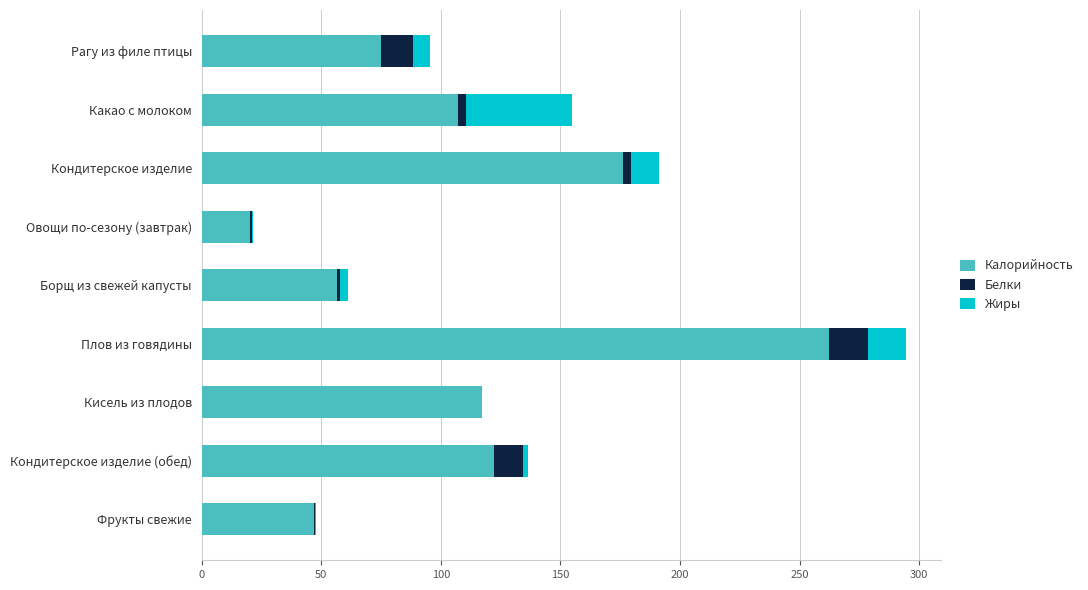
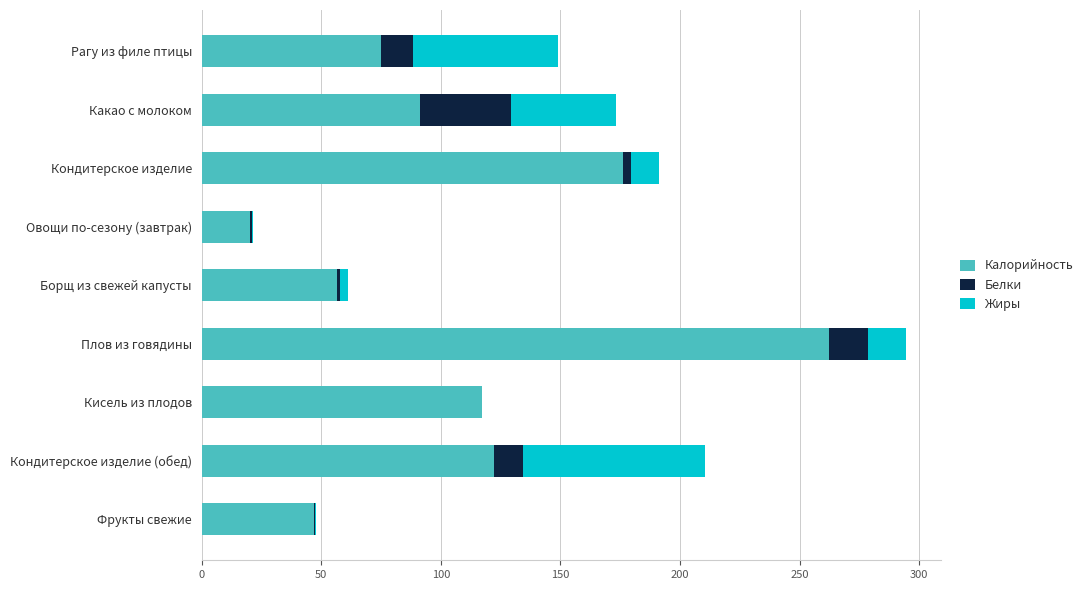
  {
    "Калорийность": {
      "Рагу из филе птицы": 75,
-     "Какао с молоком": 107,
+     "Какао с молоком": 91,
      "Кондитерское изделие": 176,
      "Овощи по-сезону (завтрак)": 20,
      "Борщ из свежей капусты": 57,
      "Плов из говядины": 263,
      "Кисель из плодов": 117,
      "Кондитерское изделие (обед)": 122,
      "Фрукты свежие": 47
    },
    "Белки": {
      "Рагу из филе птицы": 13,
-     "Какао с молоком": 4,
+     "Какао с молоком": 38,
      "Кондитерское изделие": 3,
      "Овощи по-сезону (завтрак)": 1,
      "Борщ из свежей капусты": 1,
      "Плов из говядины": 16,
      "Кондитерское изделие (обед)": 12
    },
    "Жиры": {
-     "Рагу из филе птицы": 7,
+     "Рагу из филе птицы": 61,
      "Какао с молоком": 44,
      "Кондитерское изделие": 12,
      "Борщ из свежей капусты": 4,
      "Плов из говядины": 16,
-     "Кондитерское изделие (обед)": 2
+     "Кондитерское изделие (обед)": 76
    }
  }
